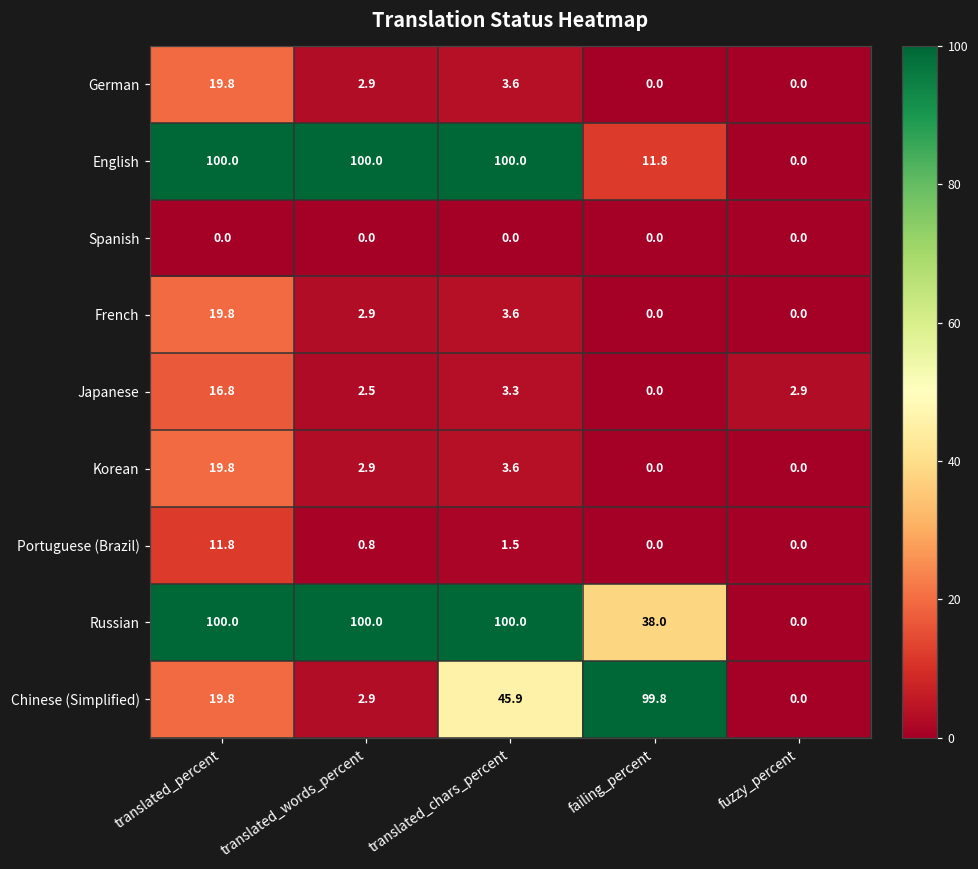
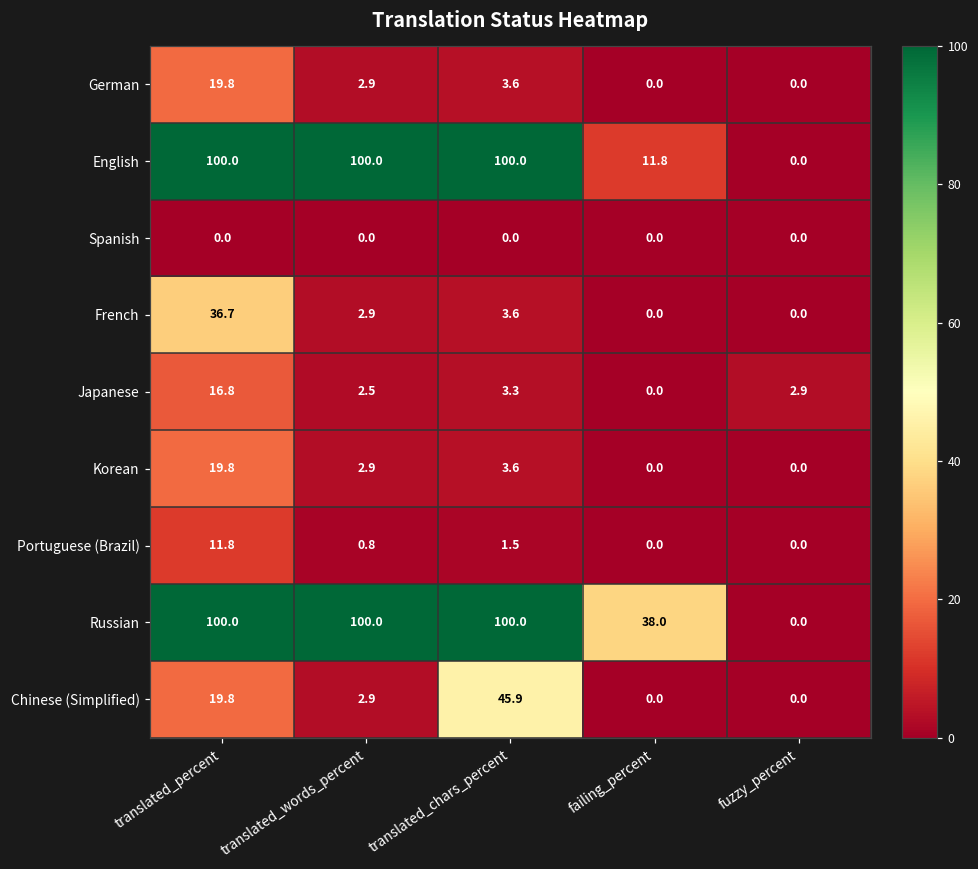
  {
    "German": {
      "translated_percent": 19.8,
      "translated_words_percent": 2.9,
      "translated_chars_percent": 3.6,
      "failing_percent": 0.0,
      "fuzzy_percent": 0.0
    },
    "English": {
      "translated_percent": 100.0,
      "translated_words_percent": 100.0,
      "translated_chars_percent": 100.0,
      "failing_percent": 11.8,
      "fuzzy_percent": 0.0
    },
    "Spanish": {
      "translated_percent": 0.0,
      "translated_words_percent": 0.0,
      "translated_chars_percent": 0.0,
      "failing_percent": 0.0,
      "fuzzy_percent": 0.0
    },
    "French": {
-     "translated_percent": 19.8,
+     "translated_percent": 36.7,
      "translated_words_percent": 2.9,
      "translated_chars_percent": 3.6,
      "failing_percent": 0.0,
      "fuzzy_percent": 0.0
    },
    "Japanese": {
      "translated_percent": 16.8,
      "translated_words_percent": 2.5,
      "translated_chars_percent": 3.3,
      "failing_percent": 0.0,
      "fuzzy_percent": 2.9
    },
    "Korean": {
      "translated_percent": 19.8,
      "translated_words_percent": 2.9,
      "translated_chars_percent": 3.6,
      "failing_percent": 0.0,
      "fuzzy_percent": 0.0
    },
    "Portuguese (Brazil)": {
      "translated_percent": 11.8,
      "translated_words_percent": 0.8,
      "translated_chars_percent": 1.5,
      "failing_percent": 0.0,
      "fuzzy_percent": 0.0
    },
    "Russian": {
      "translated_percent": 100.0,
      "translated_words_percent": 100.0,
      "translated_chars_percent": 100.0,
      "failing_percent": 38.0,
      "fuzzy_percent": 0.0
    },
    "Chinese (Simplified)": {
      "translated_percent": 19.8,
      "translated_words_percent": 2.9,
      "translated_chars_percent": 45.9,
-     "failing_percent": 99.8,
+     "failing_percent": 0.0,
      "fuzzy_percent": 0.0
    }
  }
